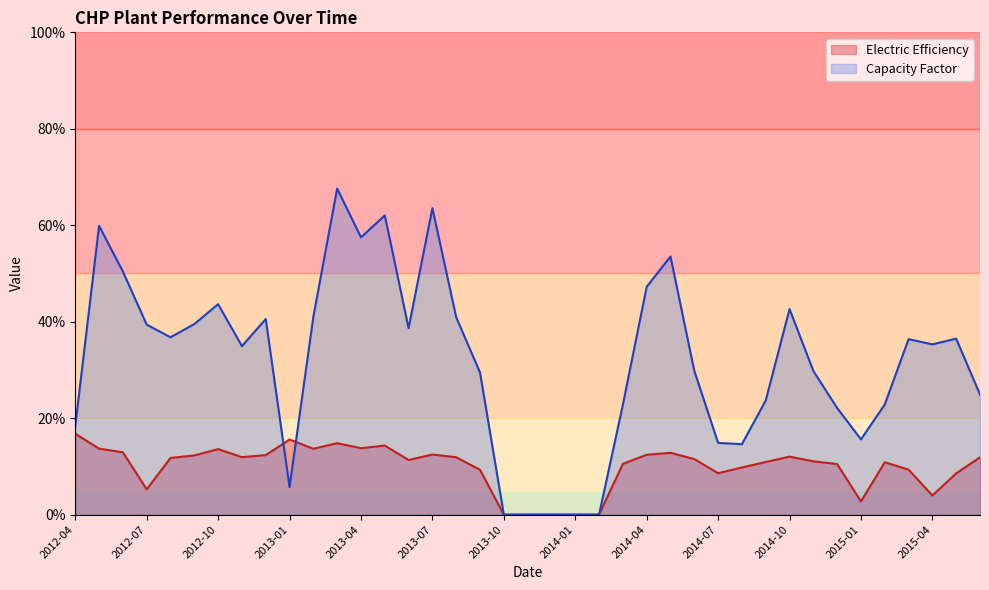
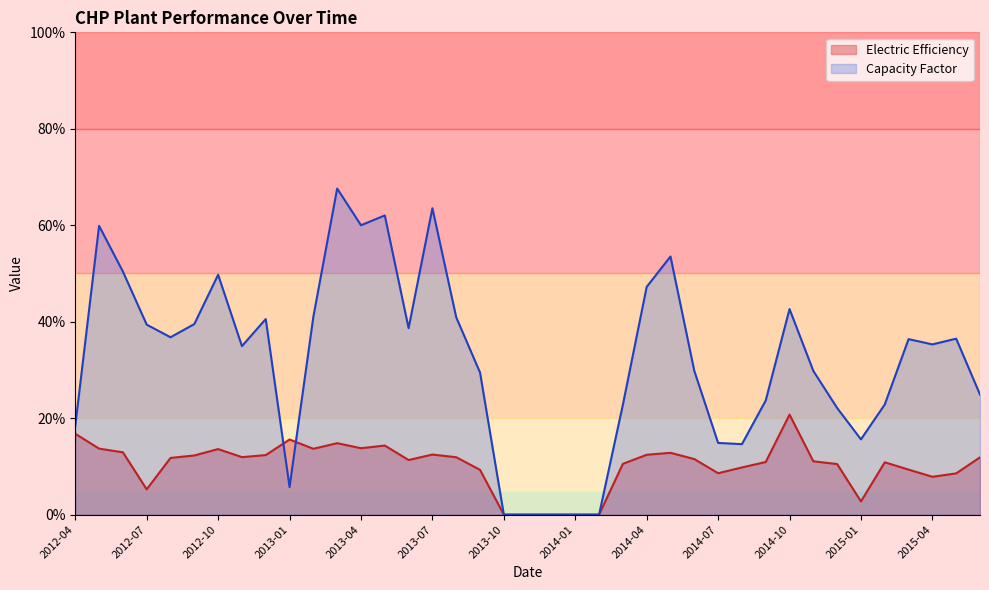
  {
    "Electric Efficiency": {
      "2012-04": "17%",
      "2012-07": "5%",
      "2012-10": "14%",
      "2013-01": "16%",
      "2013-04": "14%",
      "2013-07": "12%",
      "2014-04": "12%",
      "2014-07": "9%",
-     "2014-10": "12%",
+     "2014-10": "21%",
      "2015-01": "3%",
-     "2015-04": "4%"
+     "2015-04": "8%"
    },
    "Capacity Factor": {
      "2012-04": "18%",
      "2012-07": "39%",
-     "2012-10": "44%",
+     "2012-10": "50%",
      "2013-01": "6%",
-     "2013-04": "57%",
+     "2013-04": "60%",
      "2013-07": "64%",
      "2014-04": "47%",
      "2014-07": "15%",
      "2014-10": "43%",
      "2015-01": "16%",
      "2015-04": "35%"
    }
  }
